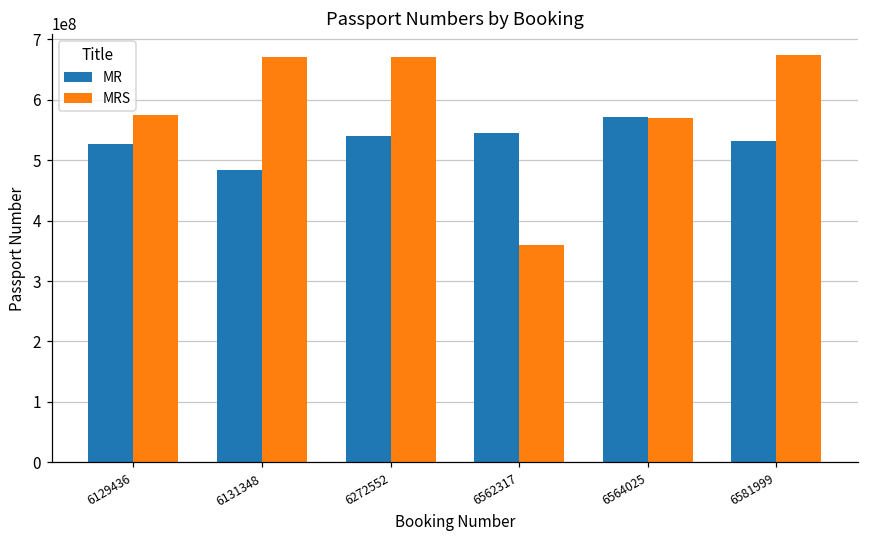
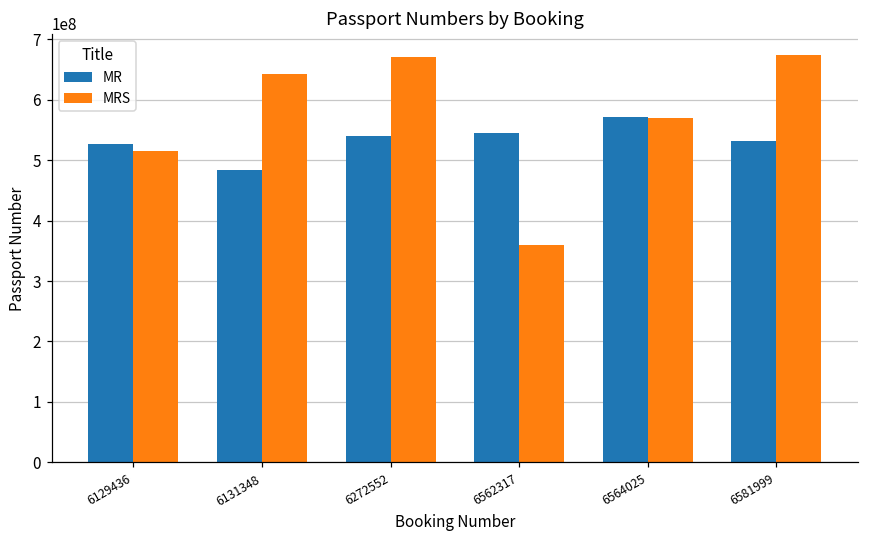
  {
    "MR": {
      "6129436": 530000000,
      "6131348": 480000000,
      "6272552": 540000000,
      "6562317": 550000000,
      "6564025": 570000000,
      "6581999": 530000000
    },
    "MRS": {
-     "6129436": 570000000,
-     "6131348": 670000000,
+     "6129436": 520000000,
+     "6131348": 640000000,
      "6272552": 670000000,
      "6562317": 360000000,
      "6564025": 570000000,
      "6581999": 670000000
    }
  }
